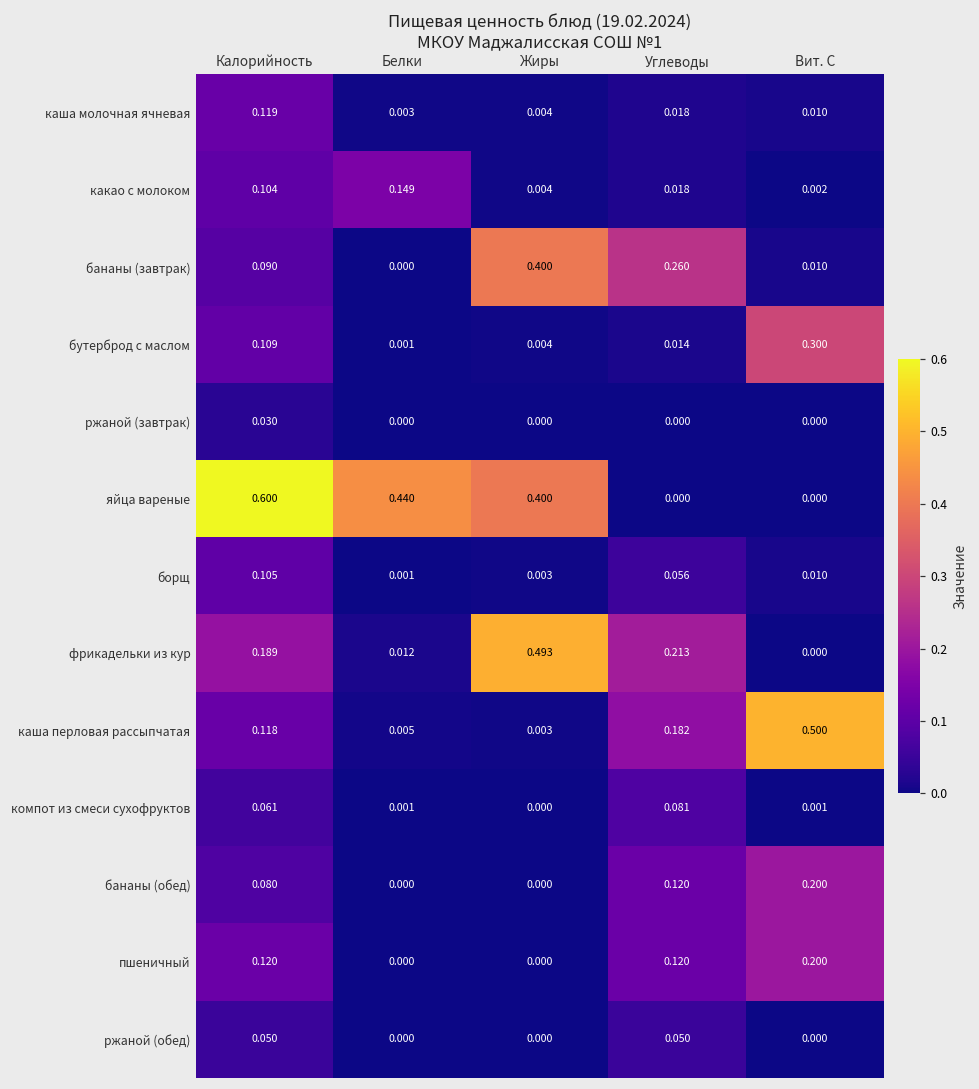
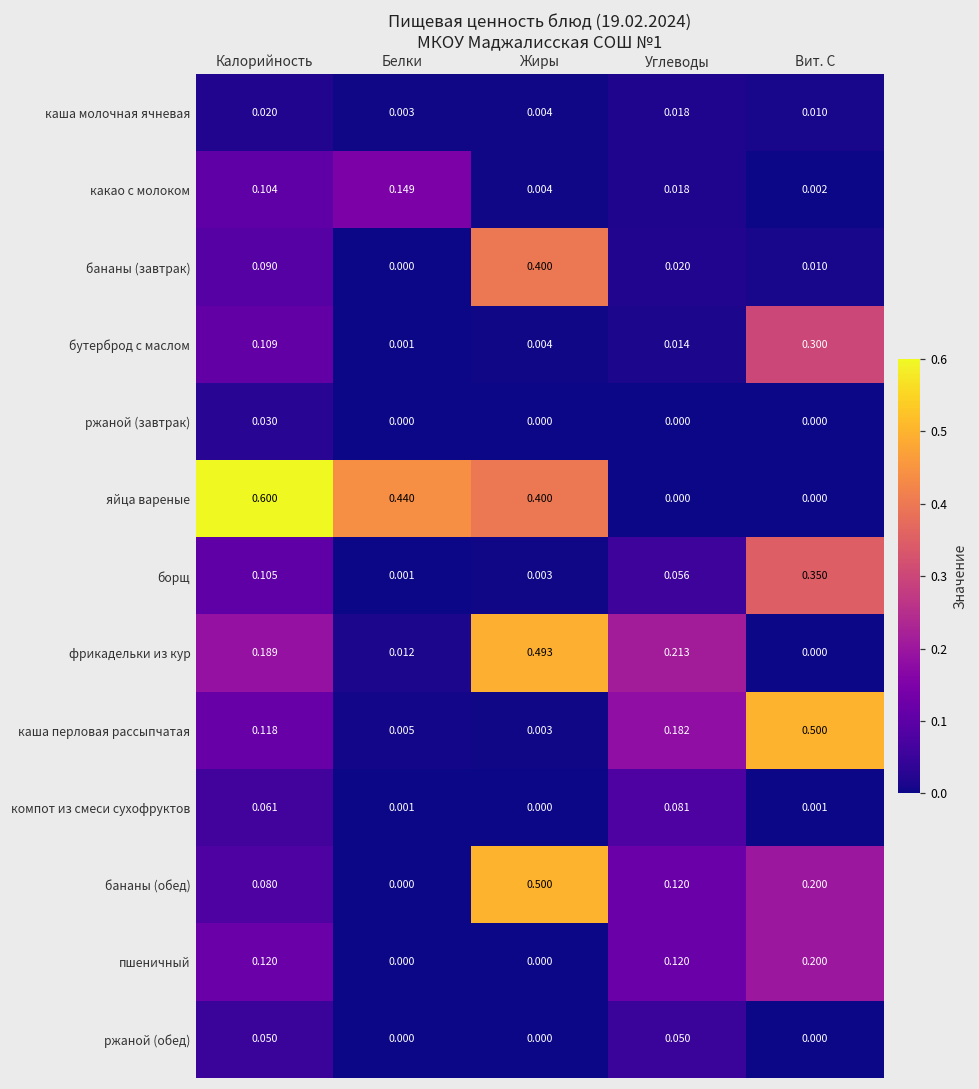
  {
    "каша молочная ячневая": {
-     "Калорийность": 0.119,
+     "Калорийность": 0.020,
      "Белки": 0.003,
      "Жиры": 0.004,
      "Углеводы": 0.018,
      "Вит. С": 0.010
    },
    "какао с молоком": {
      "Калорийность": 0.104,
      "Белки": 0.149,
      "Жиры": 0.004,
      "Углеводы": 0.018,
      "Вит. С": 0.002
    },
    "бананы (завтрак)": {
      "Калорийность": 0.090,
      "Белки": 0.000,
      "Жиры": 0.400,
-     "Углеводы": 0.260,
+     "Углеводы": 0.020,
      "Вит. С": 0.010
    },
    "бутерброд с маслом": {
      "Калорийность": 0.109,
      "Белки": 0.001,
      "Жиры": 0.004,
      "Углеводы": 0.014,
      "Вит. С": 0.300
    },
    "ржаной (завтрак)": {
      "Калорийность": 0.030,
      "Белки": 0.000,
      "Жиры": 0.000,
      "Углеводы": 0.000,
      "Вит. С": 0.000
    },
    "яйца вареные": {
      "Калорийность": 0.600,
      "Белки": 0.440,
      "Жиры": 0.400,
      "Углеводы": 0.000,
      "Вит. С": 0.000
    },
    "борщ": {
      "Калорийность": 0.105,
      "Белки": 0.001,
      "Жиры": 0.003,
      "Углеводы": 0.056,
-     "Вит. С": 0.010
+     "Вит. С": 0.350
    },
    "фрикадельки из кур": {
      "Калорийность": 0.189,
      "Белки": 0.012,
      "Жиры": 0.493,
      "Углеводы": 0.213,
      "Вит. С": 0.000
    },
    "каша перловая рассыпчатая": {
      "Калорийность": 0.118,
      "Белки": 0.005,
      "Жиры": 0.003,
      "Углеводы": 0.182,
      "Вит. С": 0.500
    },
    "компот из смеси сухофруктов": {
      "Калорийность": 0.061,
      "Белки": 0.001,
      "Жиры": 0.000,
      "Углеводы": 0.081,
      "Вит. С": 0.001
    },
    "бананы (обед)": {
      "Калорийность": 0.080,
      "Белки": 0.000,
-     "Жиры": 0.000,
+     "Жиры": 0.500,
      "Углеводы": 0.120,
      "Вит. С": 0.200
    },
    "пшеничный": {
      "Калорийность": 0.120,
      "Белки": 0.000,
      "Жиры": 0.000,
      "Углеводы": 0.120,
      "Вит. С": 0.200
    },
    "ржаной (обед)": {
      "Калорийность": 0.050,
      "Белки": 0.000,
      "Жиры": 0.000,
      "Углеводы": 0.050,
      "Вит. С": 0.000
    }
  }
